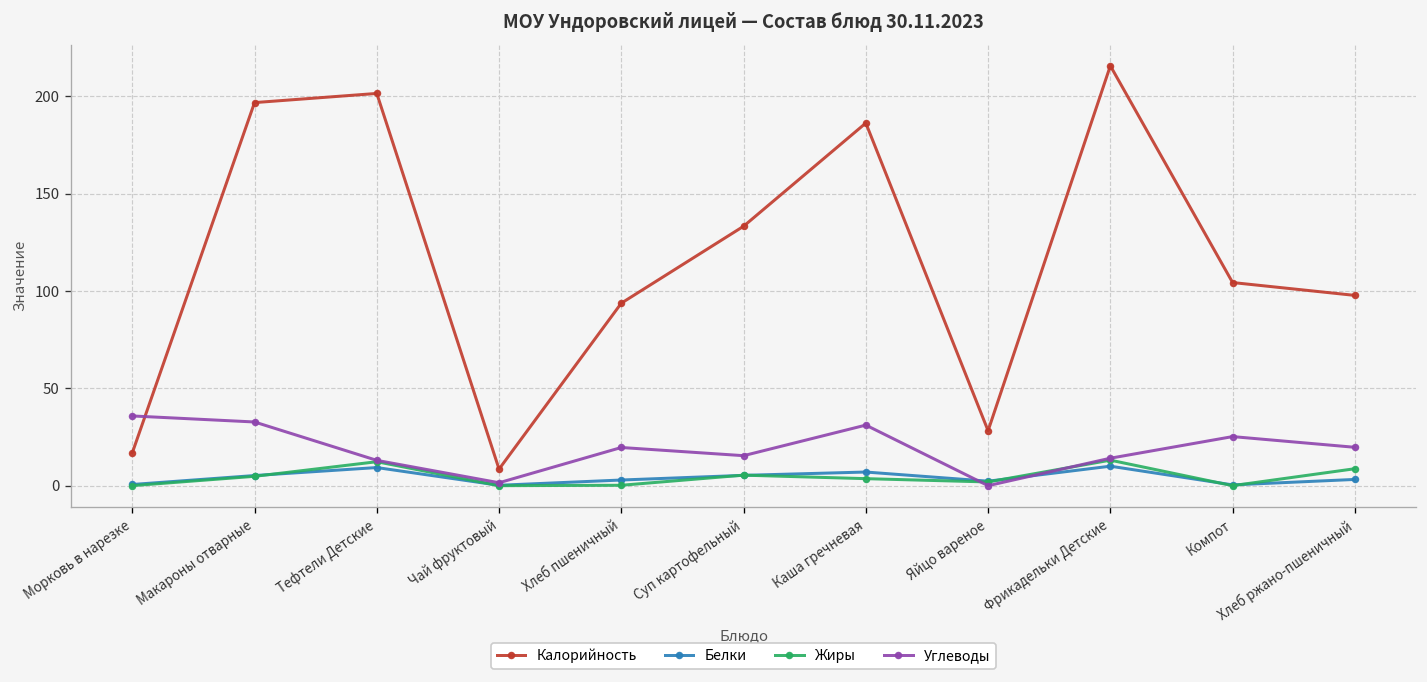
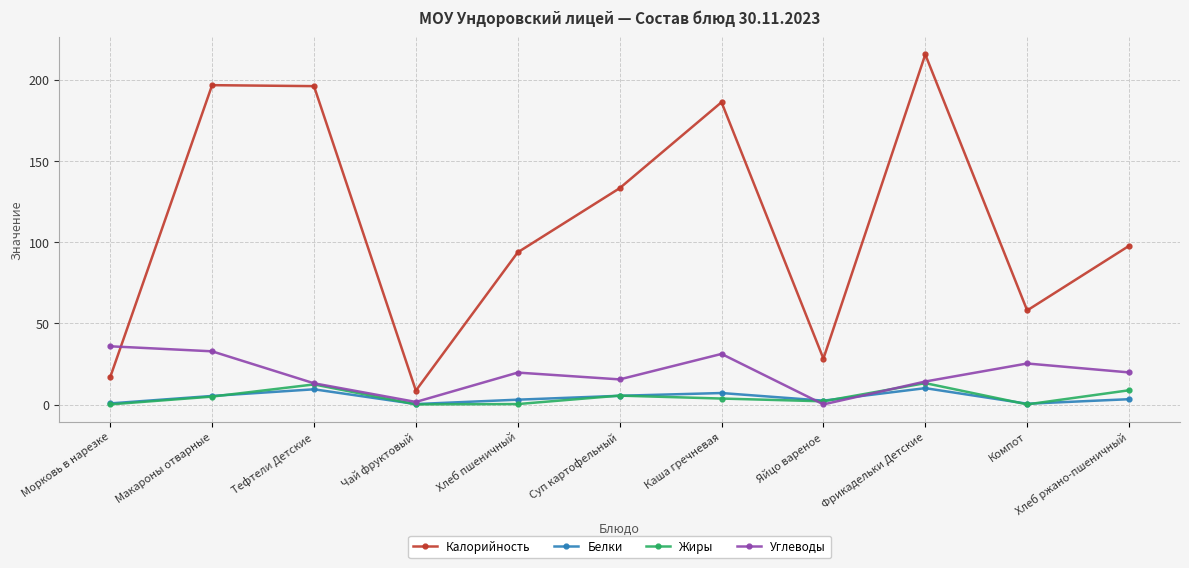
  {
    "Калорийность": {
      "Морковь в нарезке": 17,
      "Макароны отварные": 197,
-     "Тефтели Детские": 202,
+     "Тефтели Детские": 196,
      "Чай фруктовый": 9,
      "Хлеб пшеничный": 94,
      "Суп картофельный": 133,
      "Каша гречневая": 186,
      "Яйцо вареное": 28,
      "Фрикадельки Детские": 216,
-     "Компот": 104,
+     "Компот": 58,
      "Хлеб ржано-пшеничный": 98
    },
    "Белки": {
      "Тефтели Детские": 9,
      "Хлеб пшеничный": 3,
      "Каша гречневая": 7,
      "Фрикадельки Детские": 10,
      "Хлеб ржано-пшеничный": 3
    },
    "Жиры": {
      "Хлеб пшеничный": 0,
      "Каша гречневая": 4,
      "Хлеб ржано-пшеничный": 9
    },
    "Углеводы": {
      "Морковь в нарезке": 36,
      "Макароны отварные": 33,
      "Хлеб пшеничный": 20,
      "Суп картофельный": 16,
      "Каша гречневая": 31,
      "Яйцо вареное": 0,
      "Компот": 25,
      "Хлеб ржано-пшеничный": 20
    }
  }
